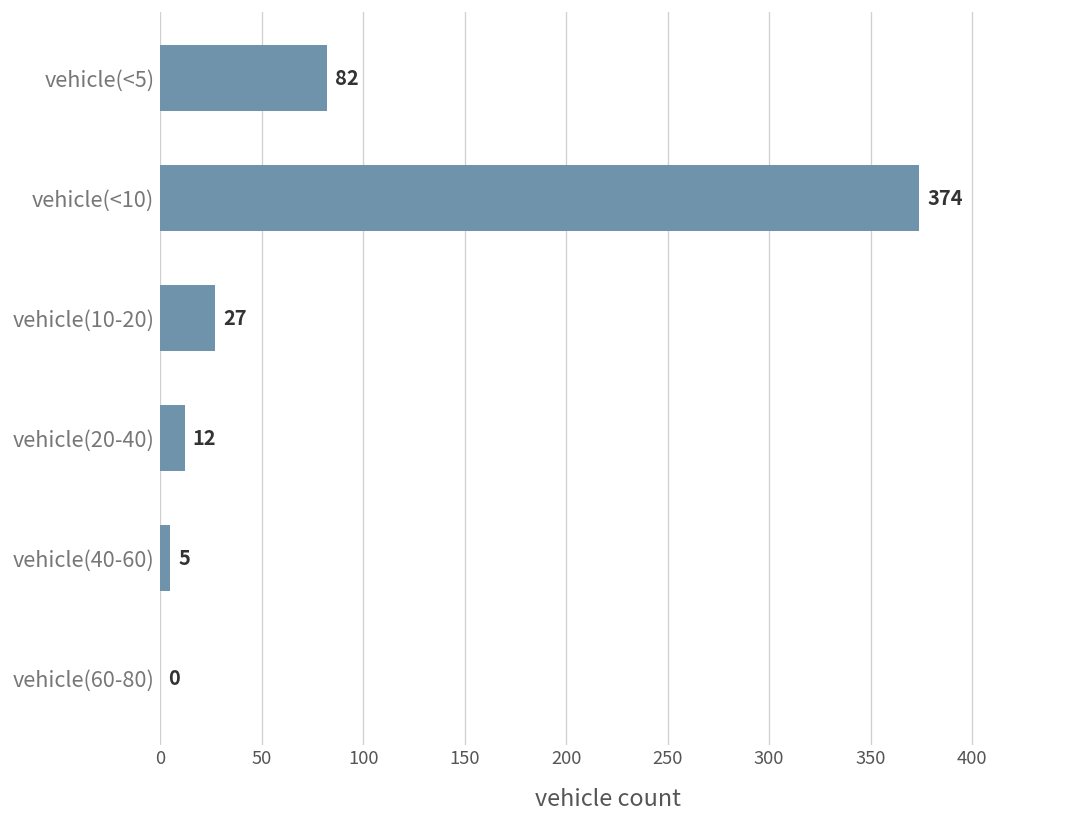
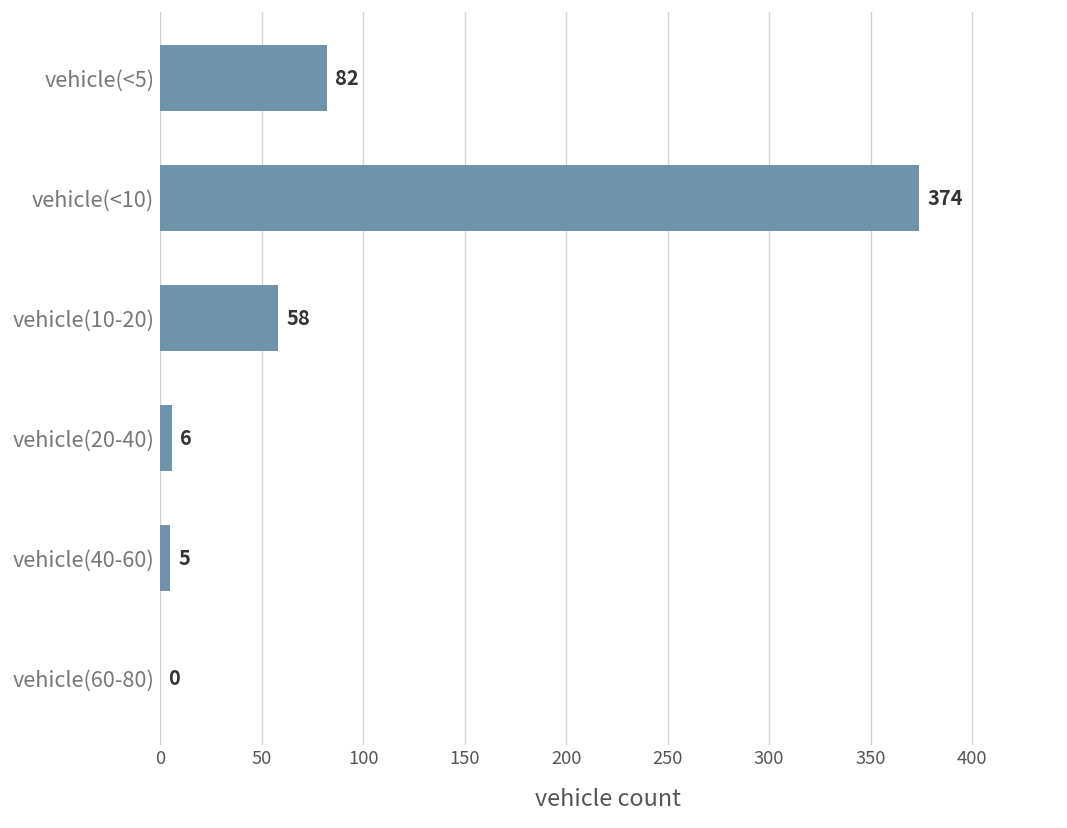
  {
    "vehicle(<5)": 82,
    "vehicle(<10)": 374,
-   "vehicle(10-20)": 27,
-   "vehicle(20-40)": 12,
+   "vehicle(10-20)": 58,
+   "vehicle(20-40)": 6,
    "vehicle(40-60)": 5,
    "vehicle(60-80)": 0
  }
